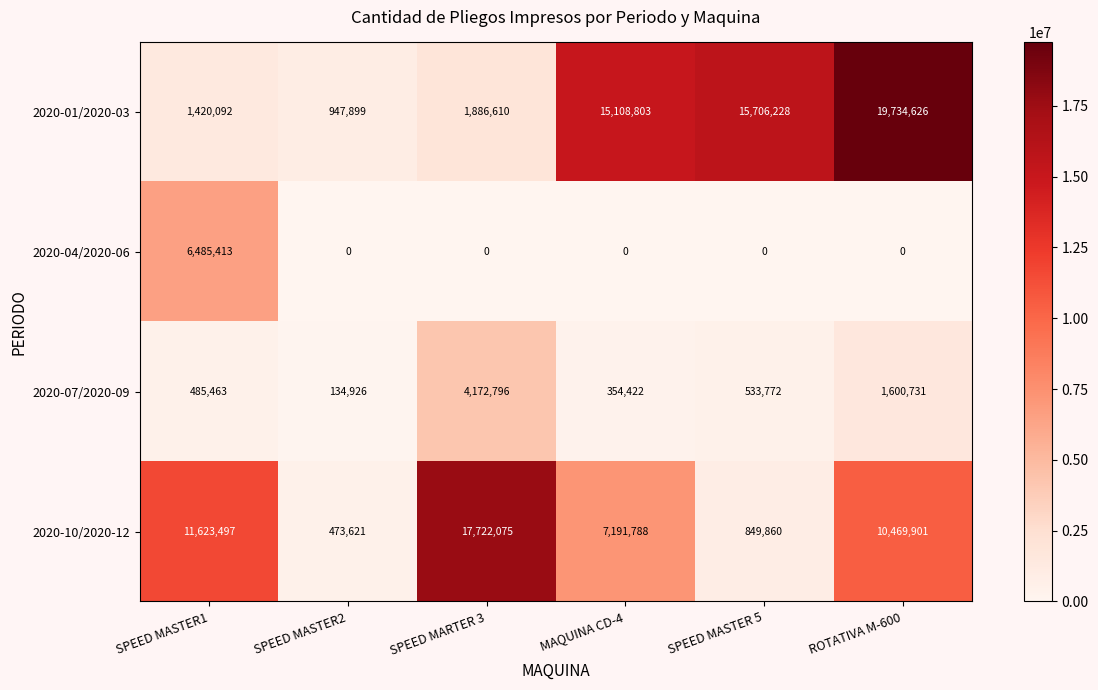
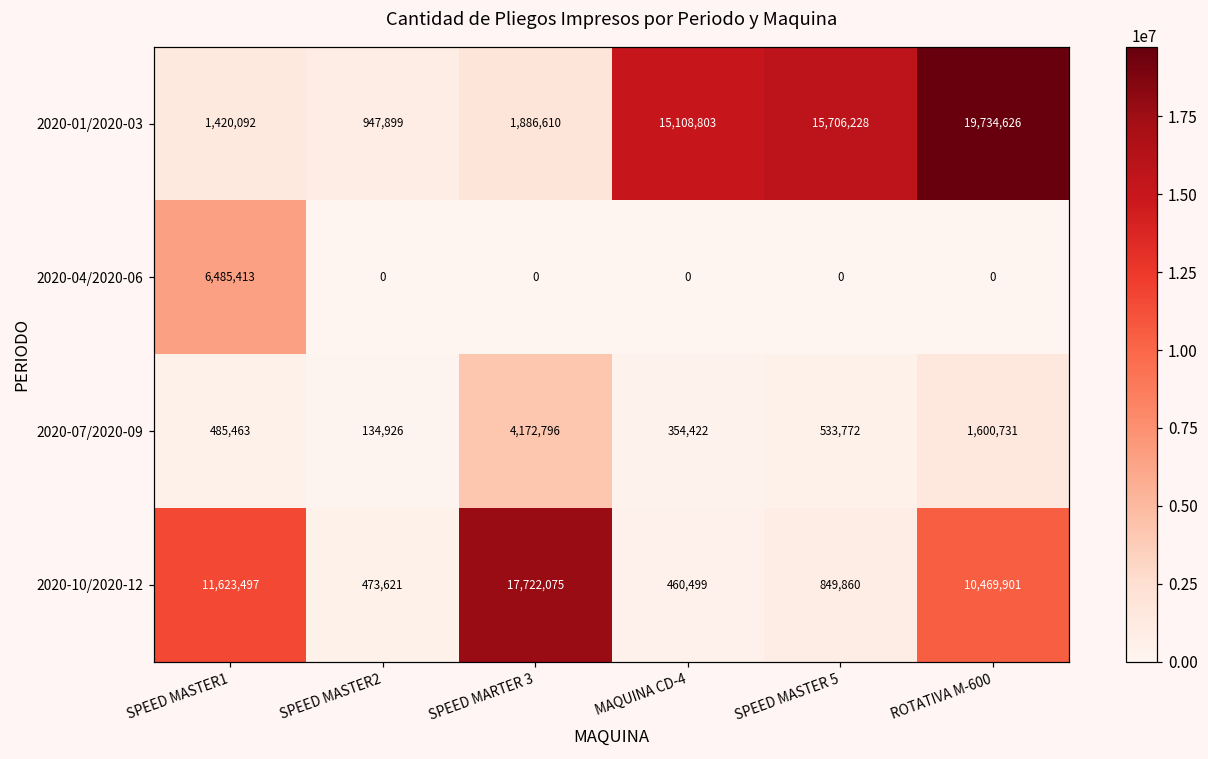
  {
    "2020-01/2020-03": {
      "SPEED MASTER1": "1,420,092",
      "SPEED MASTER2": "947,899",
      "SPEED MARTER 3": "1,886,610",
      "MAQUINA CD-4": "15,108,803",
      "SPEED MASTER 5": "15,706,228",
      "ROTATIVA M-600": "19,734,626"
    },
    "2020-04/2020-06": {
      "SPEED MASTER1": "6,485,413",
      "SPEED MASTER2": "0",
      "SPEED MARTER 3": "0",
      "MAQUINA CD-4": "0",
      "SPEED MASTER 5": "0",
      "ROTATIVA M-600": "0"
    },
    "2020-07/2020-09": {
      "SPEED MASTER1": "485,463",
      "SPEED MASTER2": "134,926",
      "SPEED MARTER 3": "4,172,796",
      "MAQUINA CD-4": "354,422",
      "SPEED MASTER 5": "533,772",
      "ROTATIVA M-600": "1,600,731"
    },
    "2020-10/2020-12": {
      "SPEED MASTER1": "11,623,497",
      "SPEED MASTER2": "473,621",
      "SPEED MARTER 3": "17,722,075",
-     "MAQUINA CD-4": "7,191,788",
+     "MAQUINA CD-4": "460,499",
      "SPEED MASTER 5": "849,860",
      "ROTATIVA M-600": "10,469,901"
    }
  }
